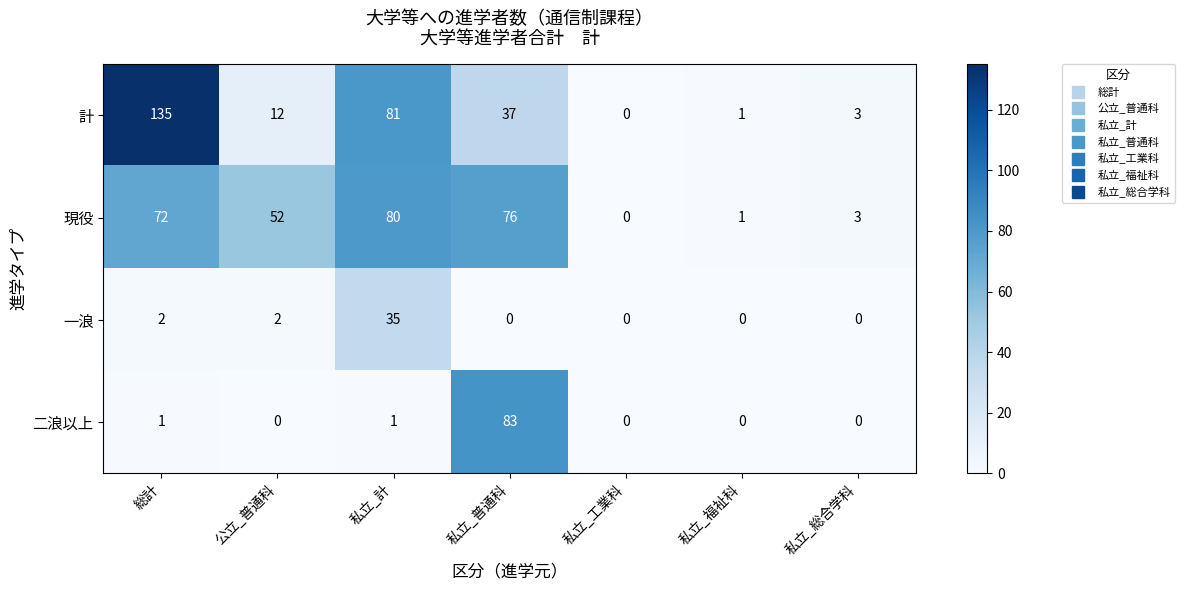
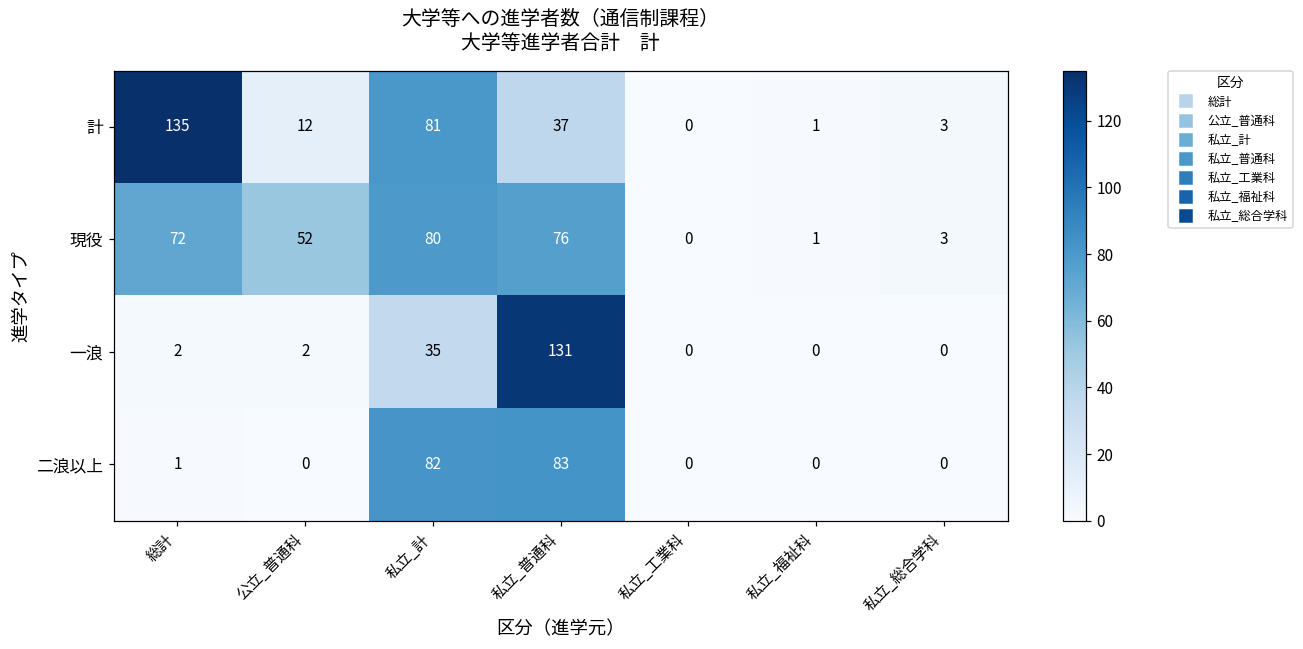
  {
    "計": {
      "総計": 135,
      "公立_普通科": 12,
      "私立_計": 81,
      "私立_普通科": 37,
      "私立_工業科": 0,
      "私立_福祉科": 1,
      "私立_総合学科": 3
    },
    "現役": {
      "総計": 72,
      "公立_普通科": 52,
      "私立_計": 80,
      "私立_普通科": 76,
      "私立_工業科": 0,
      "私立_福祉科": 1,
      "私立_総合学科": 3
    },
    "一浪": {
      "総計": 2,
      "公立_普通科": 2,
      "私立_計": 35,
-     "私立_普通科": 0,
+     "私立_普通科": 131,
      "私立_工業科": 0,
      "私立_福祉科": 0,
      "私立_総合学科": 0
    },
    "二浪以上": {
      "総計": 1,
      "公立_普通科": 0,
-     "私立_計": 1,
+     "私立_計": 82,
      "私立_普通科": 83,
      "私立_工業科": 0,
      "私立_福祉科": 0,
      "私立_総合学科": 0
    }
  }
